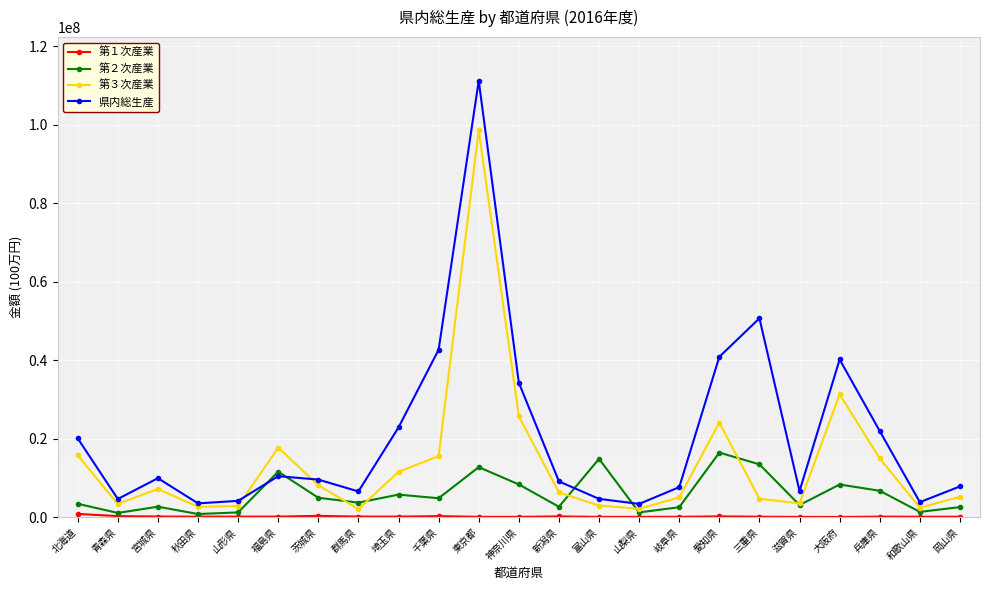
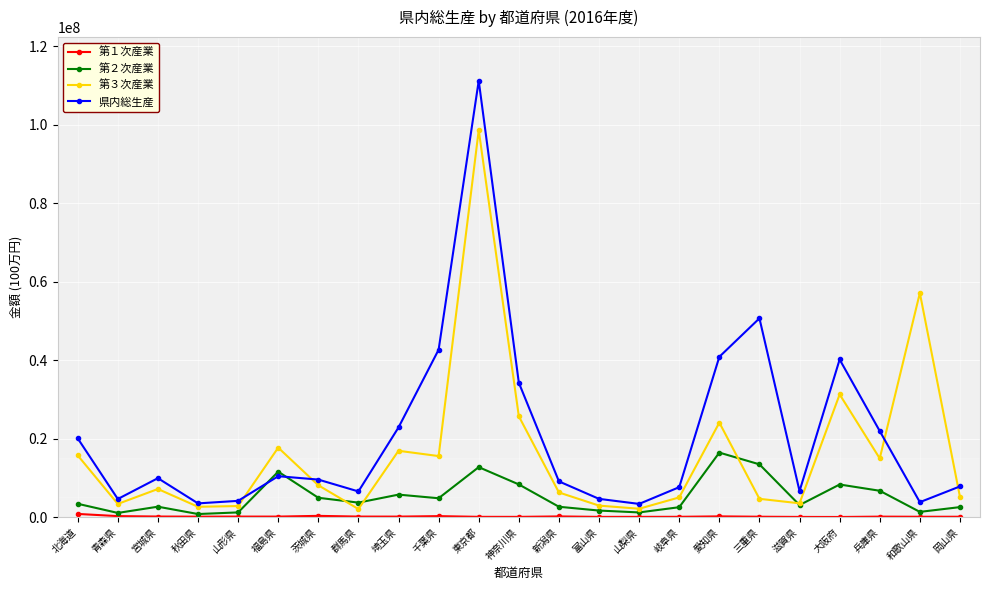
  {
    "第１次産業": {
      "北海道": 1000000,
      "青森県": 0,
      "宮城県": 0,
      "秋田県": 0,
      "山形県": 0,
      "福島県": 0,
      "茨城県": 0,
      "群馬県": 0,
      "埼玉県": 0,
      "千葉県": 0,
      "東京都": 0,
      "神奈川県": 0,
      "新潟県": 0,
      "富山県": 0,
      "山梨県": 0,
      "岐阜県": 0,
      "愛知県": 0,
      "三重県": 0,
      "滋賀県": 0,
      "大阪府": 0,
      "兵庫県": 0,
      "和歌山県": 0,
      "岡山県": 0
    },
    "第２次産業": {
      "北海道": 3000000,
      "青森県": 1000000,
      "宮城県": 3000000,
      "秋田県": 1000000,
      "山形県": 1000000,
      "福島県": 12000000,
      "茨城県": 5000000,
      "群馬県": 4000000,
      "埼玉県": 6000000,
      "千葉県": 5000000,
      "東京都": 13000000,
      "神奈川県": 8000000,
      "新潟県": 3000000,
-     "富山県": 15000000,
+     "富山県": 2000000,
      "山梨県": 1000000,
      "岐阜県": 3000000,
      "愛知県": 16000000,
      "三重県": 13000000,
      "大阪府": 8000000,
      "兵庫県": 7000000,
      "和歌山県": 1000000,
      "岡山県": 3000000
    },
    "第３次産業": {
      "北海道": 16000000,
      "青森県": 3000000,
      "宮城県": 7000000,
      "秋田県": 3000000,
      "山形県": 3000000,
      "福島県": 18000000,
      "茨城県": 8000000,
      "群馬県": 2000000,
-     "埼玉県": 12000000,
+     "埼玉県": 17000000,
      "千葉県": 16000000,
      "東京都": 99000000,
      "神奈川県": 26000000,
      "新潟県": 6000000,
      "富山県": 3000000,
      "山梨県": 2000000,
      "岐阜県": 5000000,
      "愛知県": 24000000,
      "三重県": 5000000,
      "大阪府": 31000000,
      "兵庫県": 15000000,
-     "和歌山県": 2000000,
+     "和歌山県": 57000000,
      "岡山県": 5000000
    },
    "県内総生産": {
      "北海道": 20000000,
      "青森県": 5000000,
      "宮城県": 10000000,
      "秋田県": 3000000,
      "山形県": 4000000,
      "福島県": 10000000,
      "茨城県": 10000000,
      "群馬県": 7000000,
      "埼玉県": 23000000,
      "千葉県": 43000000,
      "東京都": 111000000,
      "神奈川県": 34000000,
      "新潟県": 9000000,
      "富山県": 5000000,
      "山梨県": 3000000,
      "岐阜県": 8000000,
      "愛知県": 41000000,
      "三重県": 51000000,
      "滋賀県": 7000000,
      "大阪府": 40000000,
      "兵庫県": 22000000,
      "和歌山県": 4000000,
      "岡山県": 8000000
    }
  }
